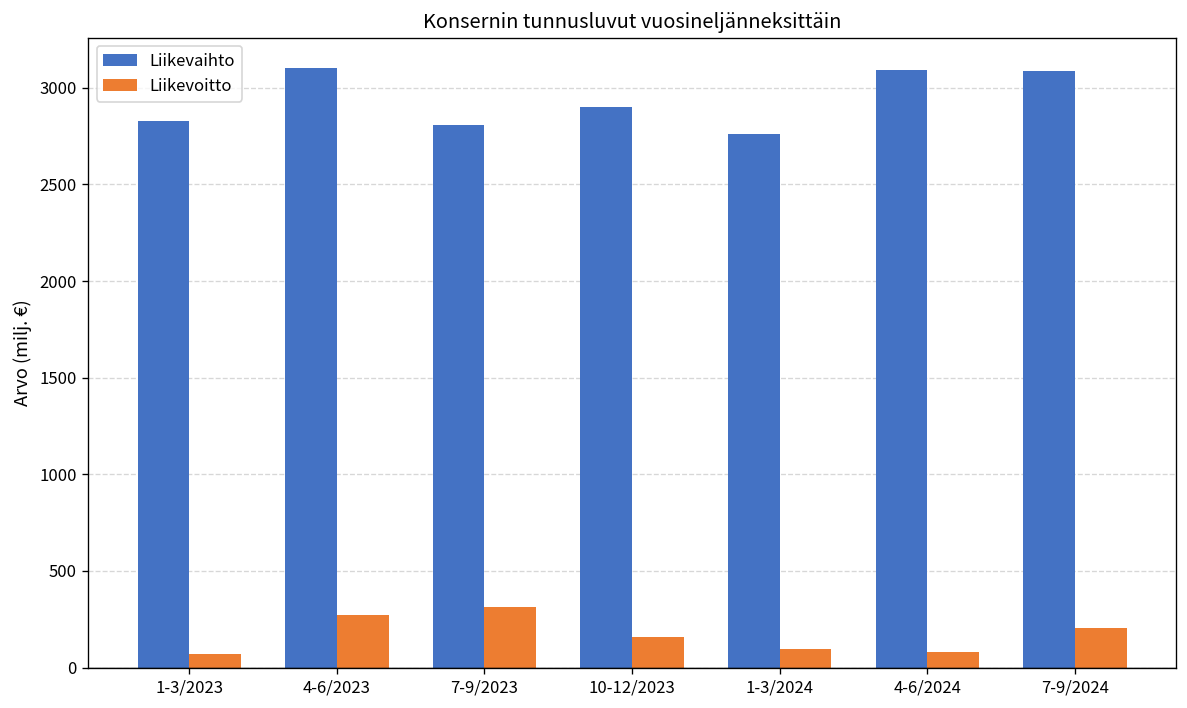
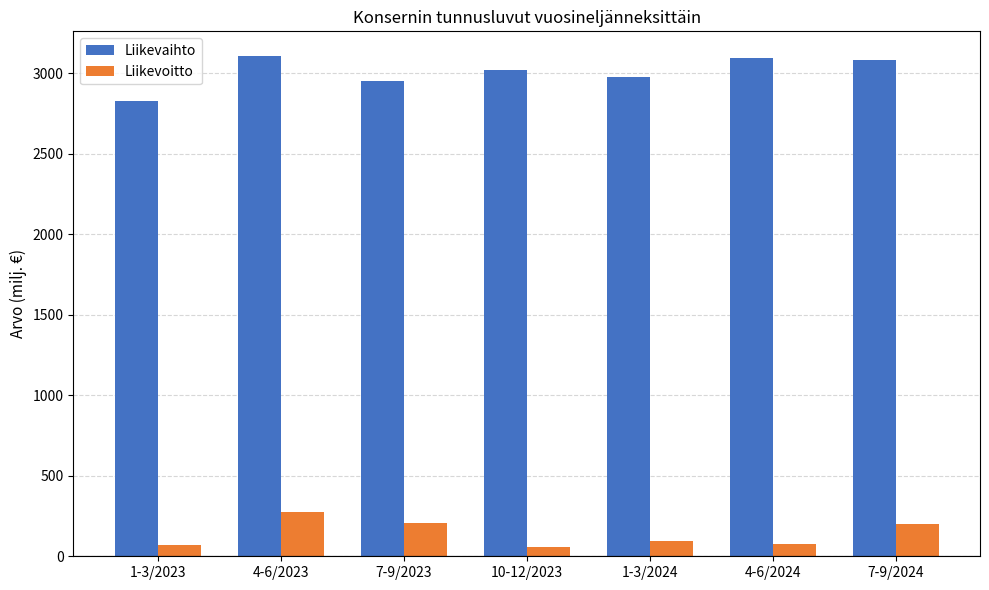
  {
    "Liikevaihto": {
      "1-3/2023": 2830,
      "4-6/2023": 3100,
-     "7-9/2023": 2810,
-     "10-12/2023": 2900,
-     "1-3/2024": 2760,
+     "7-9/2023": 2950,
+     "10-12/2023": 3020,
+     "1-3/2024": 2980,
      "4-6/2024": 3090,
      "7-9/2024": 3080
    },
    "Liikevoitto": {
      "1-3/2023": 70,
      "4-6/2023": 270,
-     "7-9/2023": 310,
-     "10-12/2023": 160,
+     "7-9/2023": 210,
+     "10-12/2023": 60,
      "1-3/2024": 100,
      "4-6/2024": 80,
      "7-9/2024": 200
    }
  }
